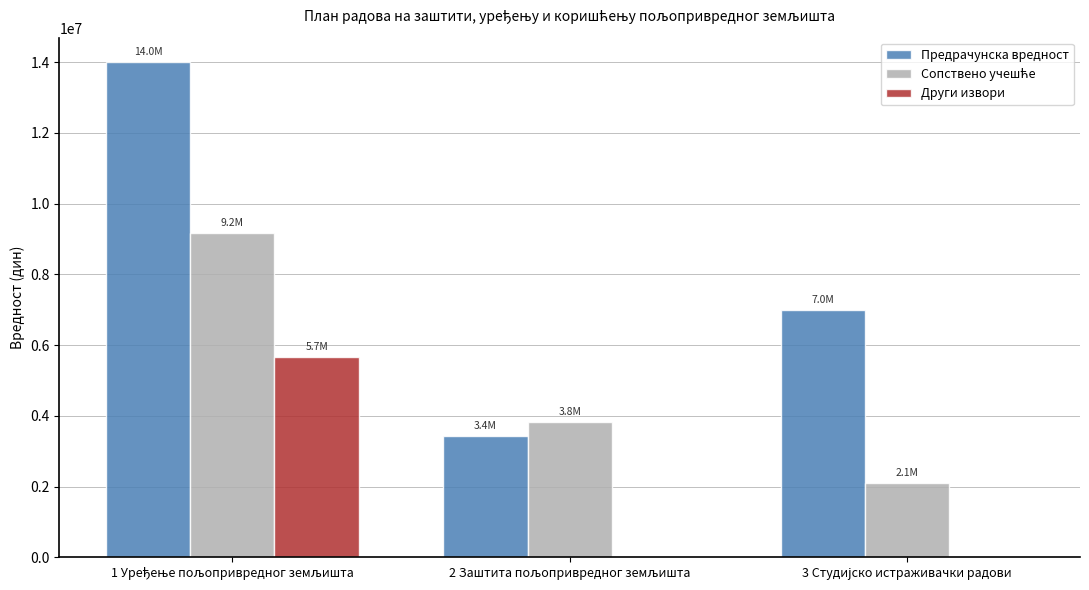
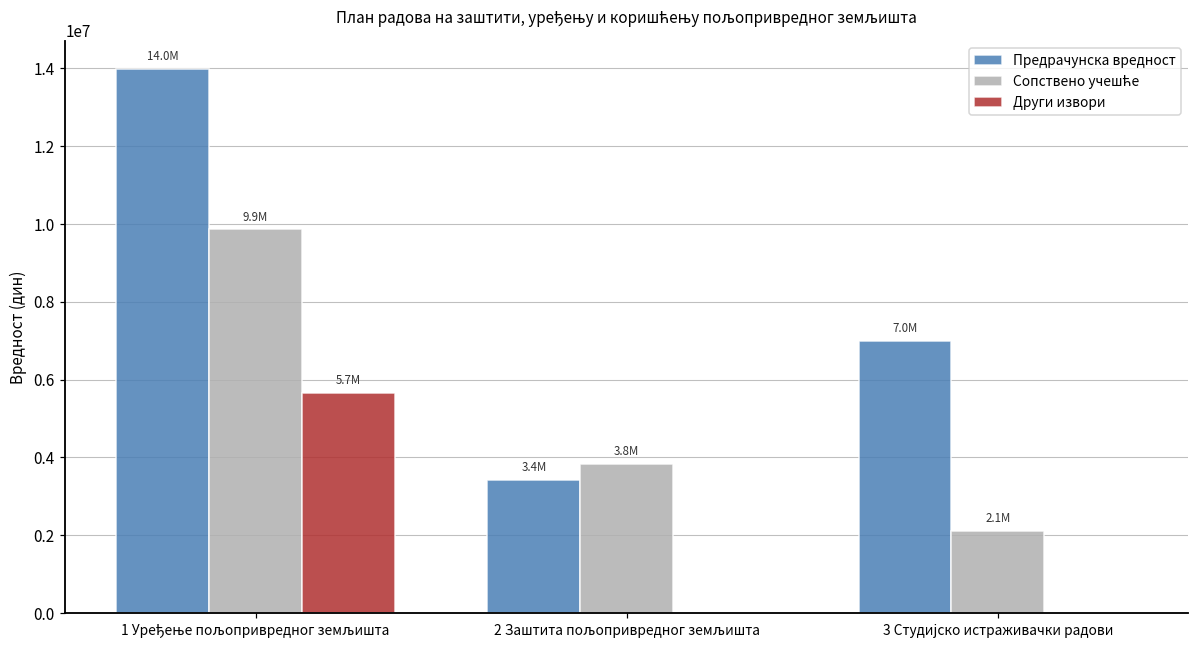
  {
    "Предрачунска вредност": {
      "1 Уређење пољопривредног земљишта": "14.0M",
      "2 Заштита пољопривредног земљишта": "3.4M",
      "3 Студијско истраживачки радови": "7.0M"
    },
    "Сопствено учешће": {
-     "1 Уређење пољопривредног земљишта": "9.2M",
+     "1 Уређење пољопривредног земљишта": "9.9M",
      "2 Заштита пољопривредног земљишта": "3.8M",
      "3 Студијско истраживачки радови": "2.1M"
    },
    "Други извори": {
      "1 Уређење пољопривредног земљишта": "5.7M"
    }
  }
